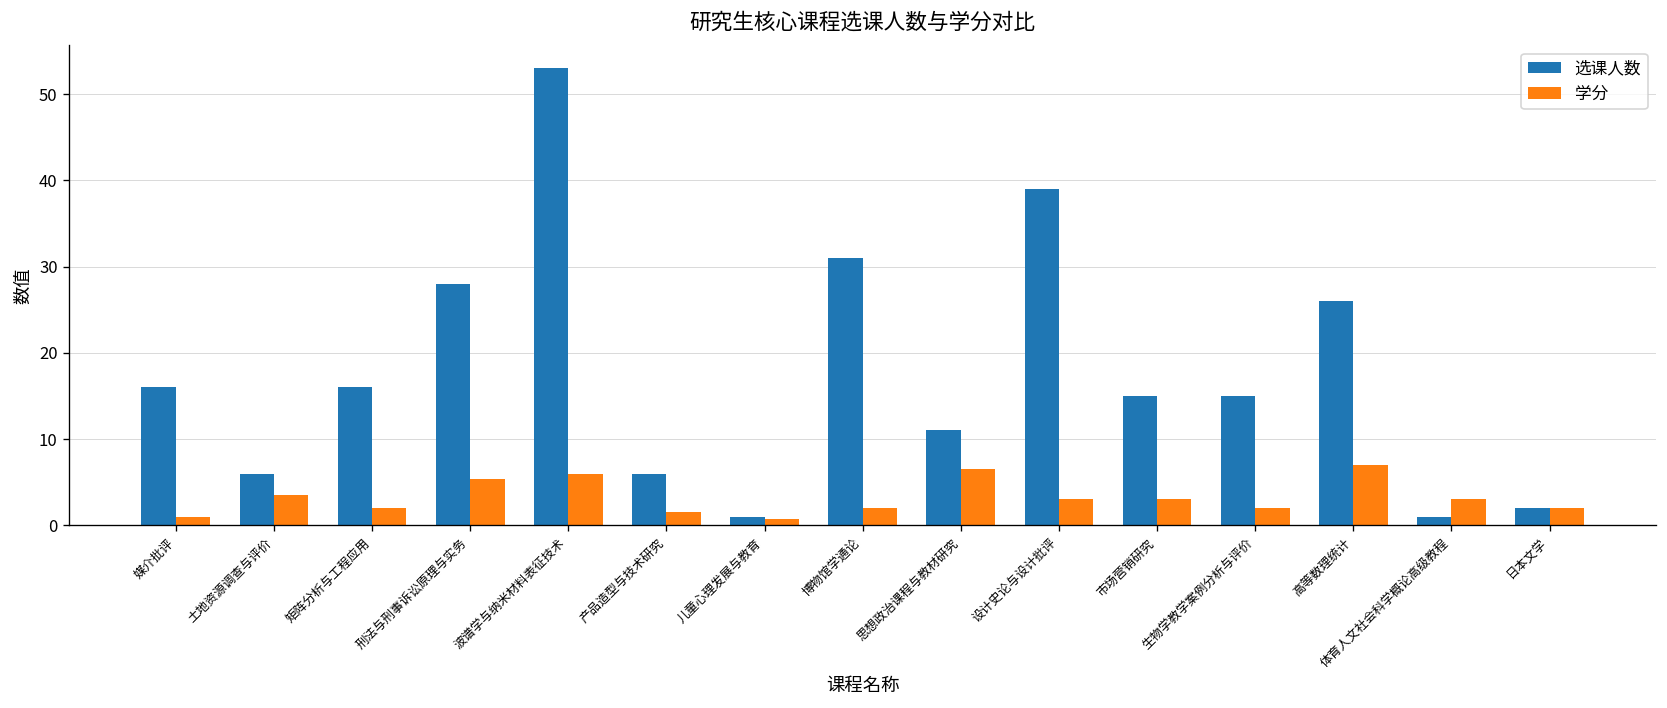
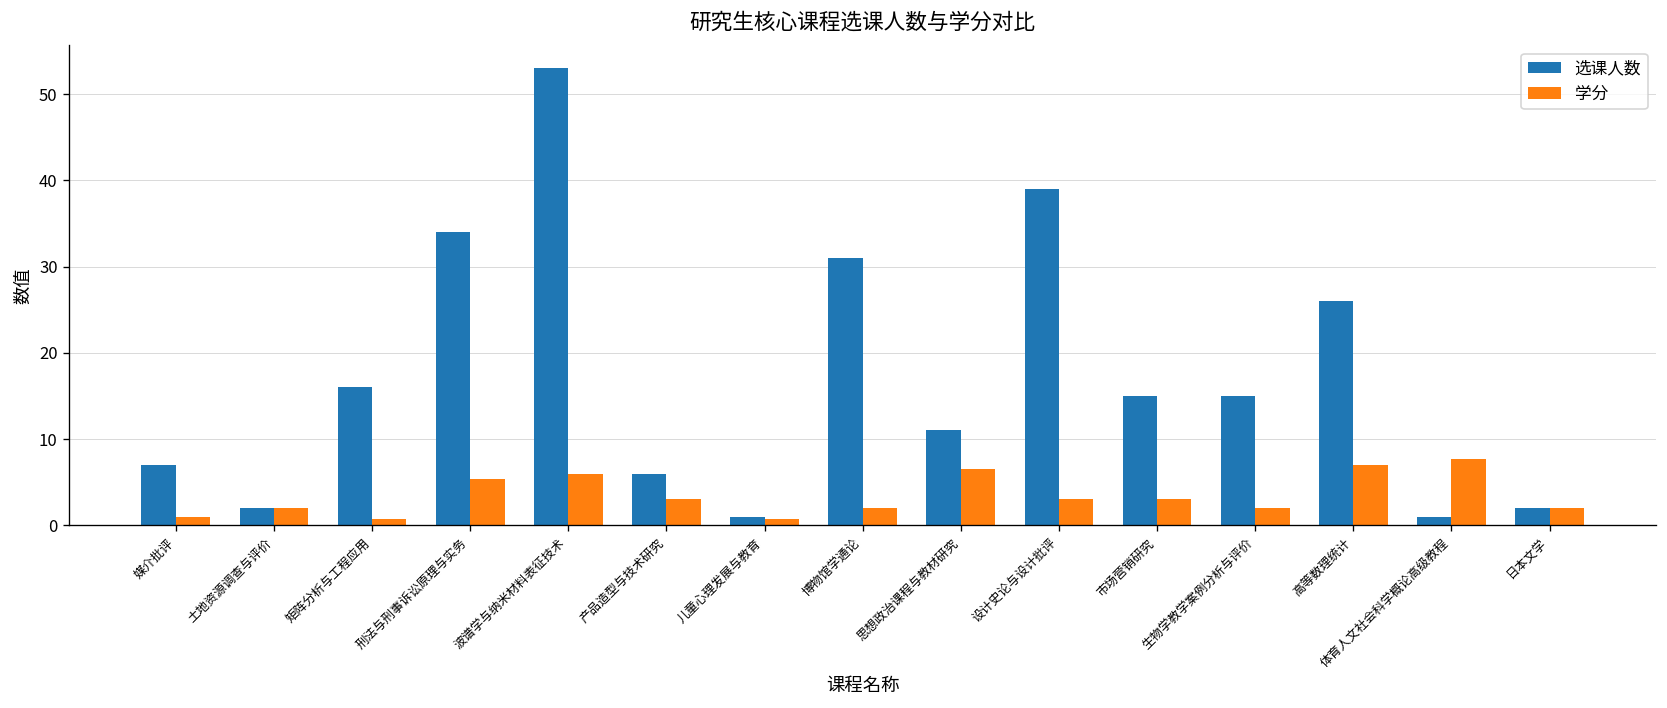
  {
    "选课人数": {
-     "媒介批评": 16,
-     "土地资源调查与评价": 6,
+     "媒介批评": 7,
+     "土地资源调查与评价": 2,
      "矩阵分析与工程应用": 16,
-     "刑法与刑事诉讼原理与实务": 28,
+     "刑法与刑事诉讼原理与实务": 34,
      "波谱学与纳米材料表征技术": 53,
      "产品造型与技术研究": 6,
      "儿童心理发展与教育": 1,
      "博物馆学通论": 31,
      "思想政治课程与教材研究": 11,
      "设计史论与设计批评": 39,
      "市场营销研究": 15,
      "生物学教学案例分析与评价": 15,
      "高等数理统计": 26,
      "体育人文社会科学概论高级教程": 1,
      "日本文学": 2
    },
    "学分": {
      "媒介批评": 1,
-     "土地资源调查与评价": 4,
-     "矩阵分析与工程应用": 2,
+     "土地资源调查与评价": 2,
+     "矩阵分析与工程应用": 1,
      "刑法与刑事诉讼原理与实务": 5,
      "波谱学与纳米材料表征技术": 6,
-     "产品造型与技术研究": 2,
+     "产品造型与技术研究": 3,
      "儿童心理发展与教育": 1,
      "博物馆学通论": 2,
      "思想政治课程与教材研究": 7,
      "设计史论与设计批评": 3,
      "市场营销研究": 3,
      "生物学教学案例分析与评价": 2,
      "高等数理统计": 7,
-     "体育人文社会科学概论高级教程": 3,
+     "体育人文社会科学概论高级教程": 8,
      "日本文学": 2
    }
  }
